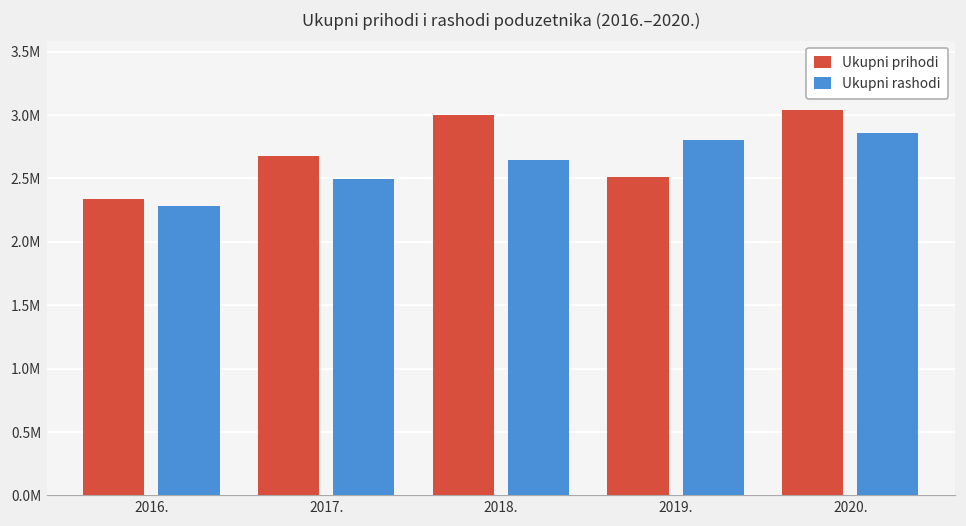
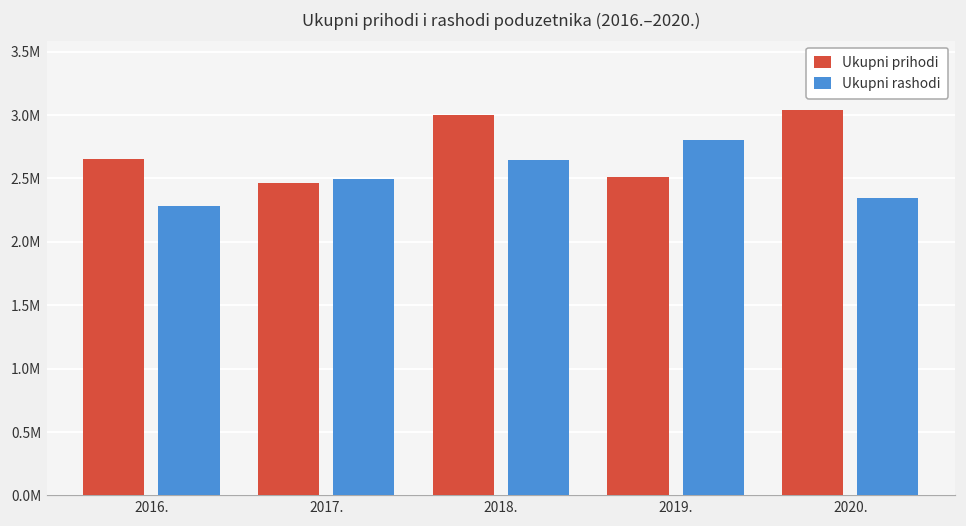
  {
    "Ukupni prihodi": {
-     "2016.": 2340000,
-     "2017.": 2680000,
+     "2016.": 2650000,
+     "2017.": 2460000,
      "2018.": 3000000,
      "2019.": 2510000,
      "2020.": 3040000
    },
    "Ukupni rashodi": {
      "2016.": 2280000,
      "2017.": 2490000,
      "2018.": 2650000,
      "2019.": 2810000,
-     "2020.": 2860000
+     "2020.": 2350000
    }
  }
